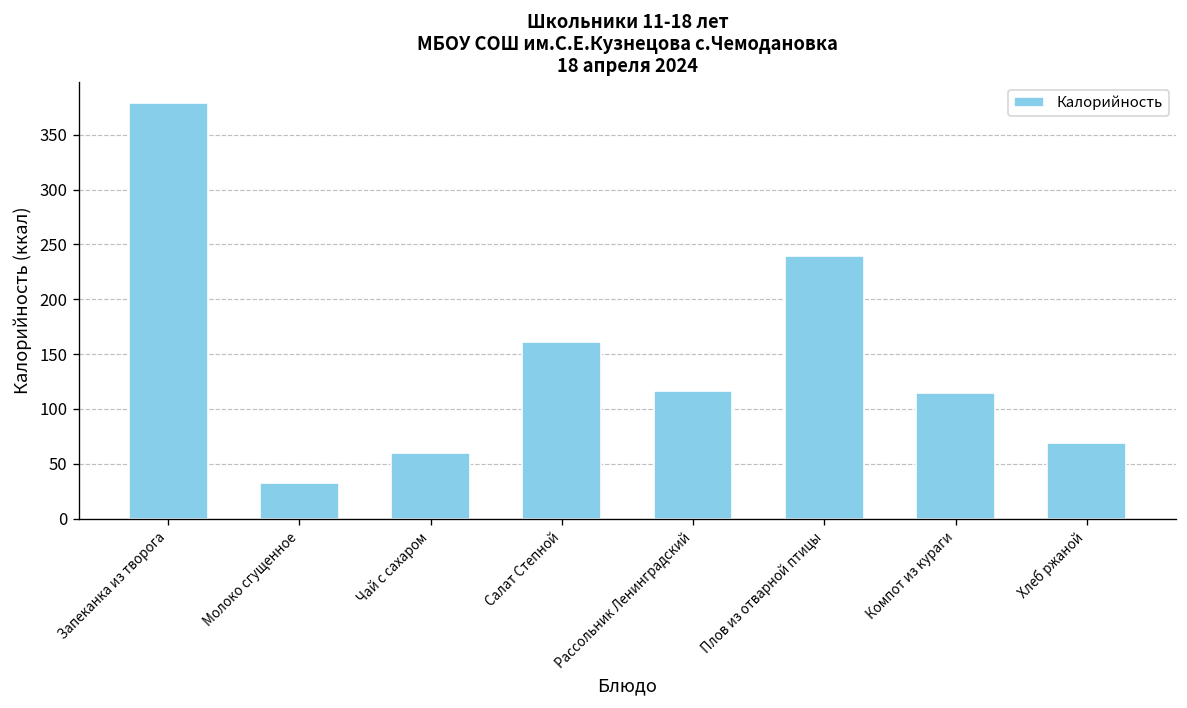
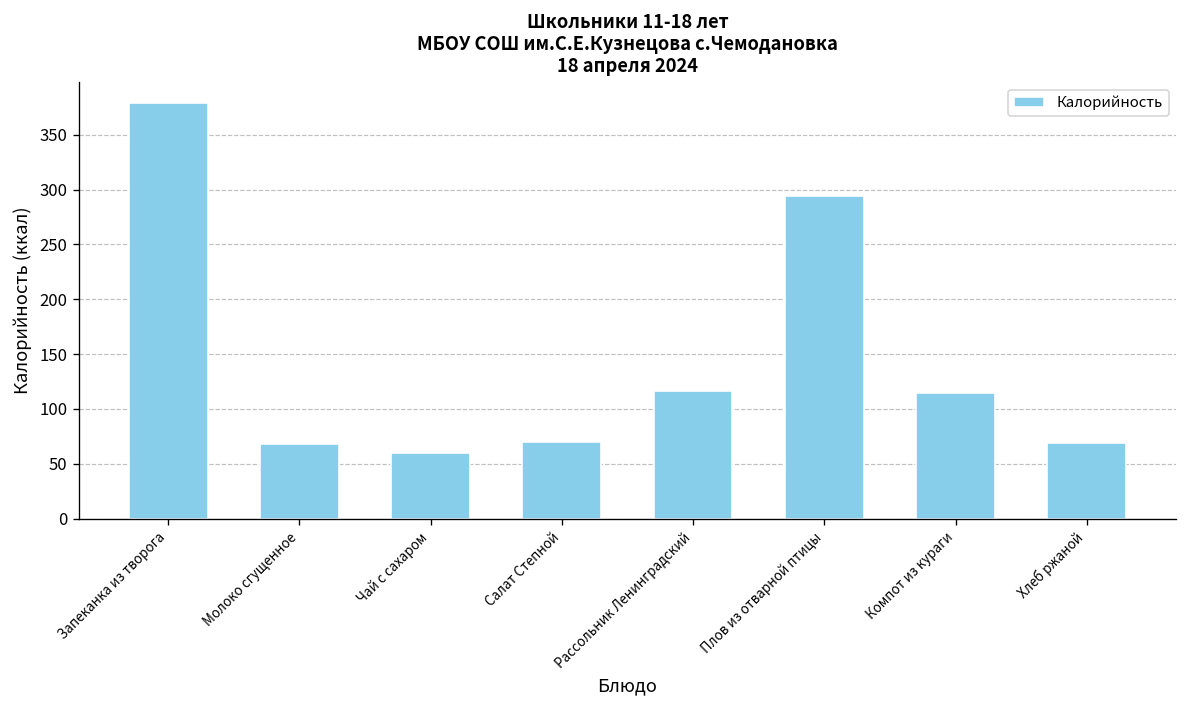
  {
    "Запеканка из творога": 380,
-   "Молоко сгущенное": 30,
+   "Молоко сгущенное": 70,
    "Чай с сахаром": 60,
-   "Салат Степной": 160,
+   "Салат Степной": 70,
    "Рассольник Ленинградский": 120,
-   "Плов из отварной птицы": 240,
+   "Плов из отварной птицы": 290,
    "Компот из кураги": 110,
    "Хлеб ржаной": 70
  }
